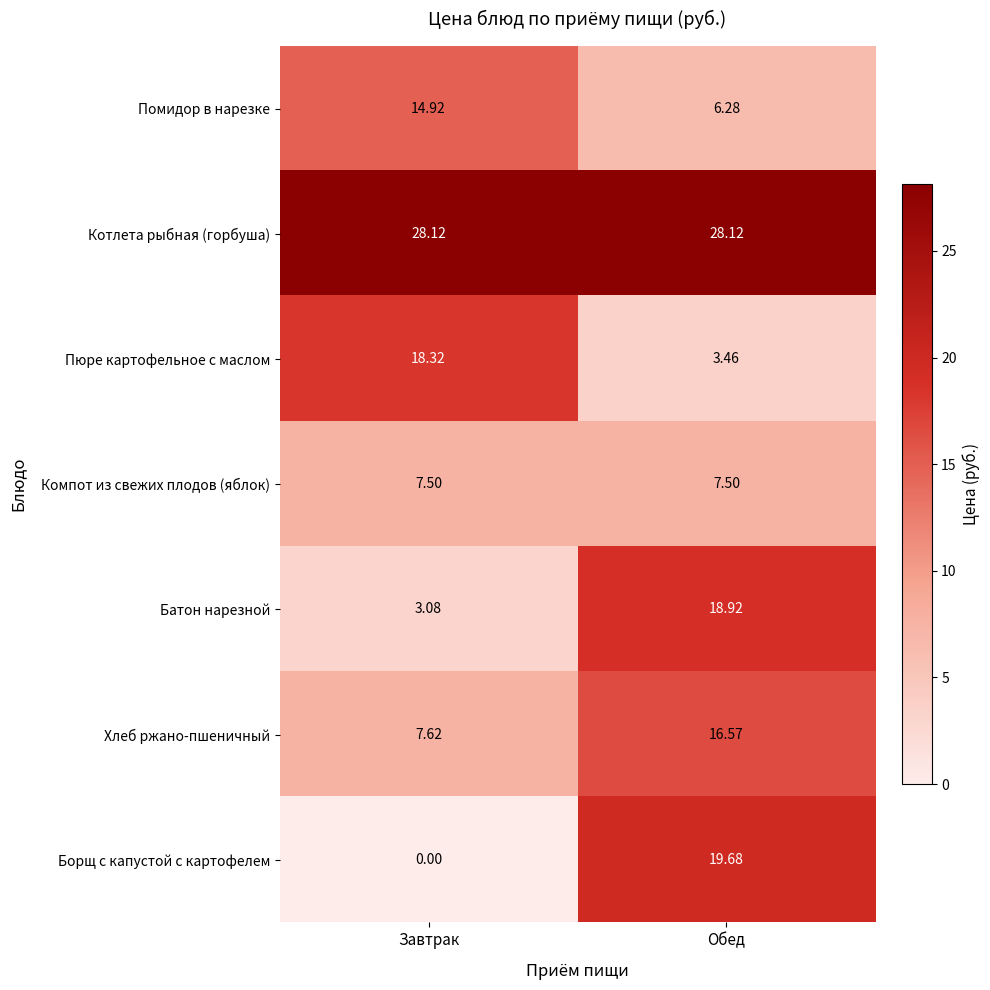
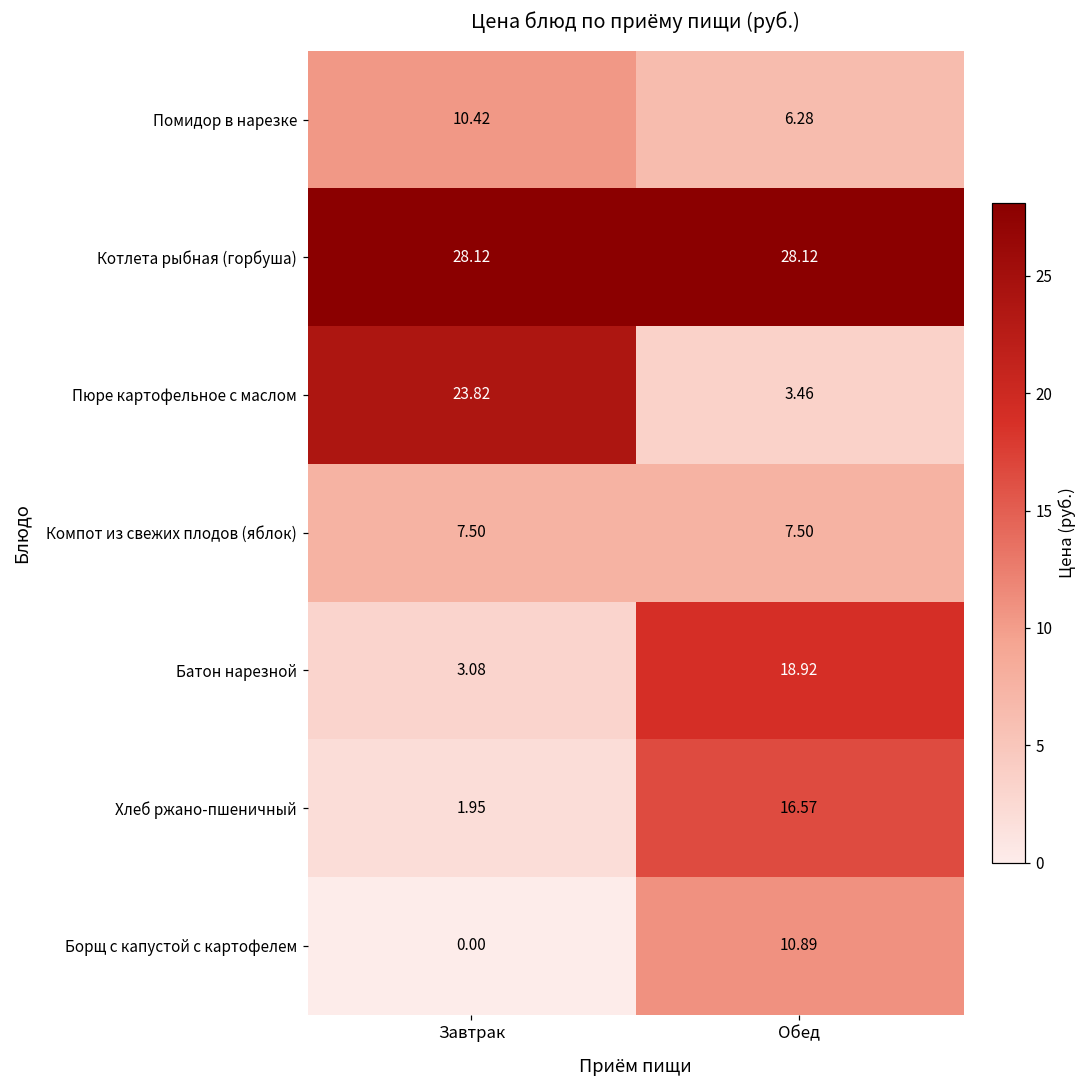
  {
    "Помидор в нарезке": {
-     "Завтрак": 14.92,
+     "Завтрак": 10.42,
      "Обед": 6.28
    },
    "Котлета рыбная (горбуша)": {
      "Завтрак": 28.12,
      "Обед": 28.12
    },
    "Пюре картофельное с маслом": {
-     "Завтрак": 18.32,
+     "Завтрак": 23.82,
      "Обед": 3.46
    },
    "Компот из свежих плодов (яблок)": {
      "Завтрак": 7.50,
      "Обед": 7.50
    },
    "Батон нарезной": {
      "Завтрак": 3.08,
      "Обед": 18.92
    },
    "Хлеб ржано-пшеничный": {
-     "Завтрак": 7.62,
+     "Завтрак": 1.95,
      "Обед": 16.57
    },
    "Борщ с капустой с картофелем": {
      "Завтрак": 0.00,
-     "Обед": 19.68
+     "Обед": 10.89
    }
  }
